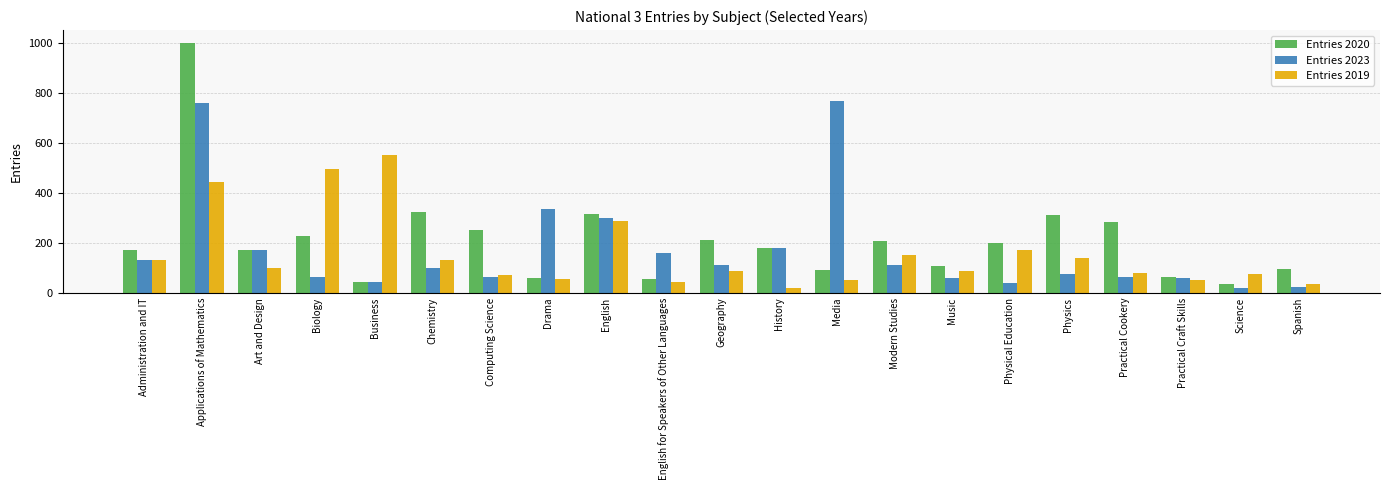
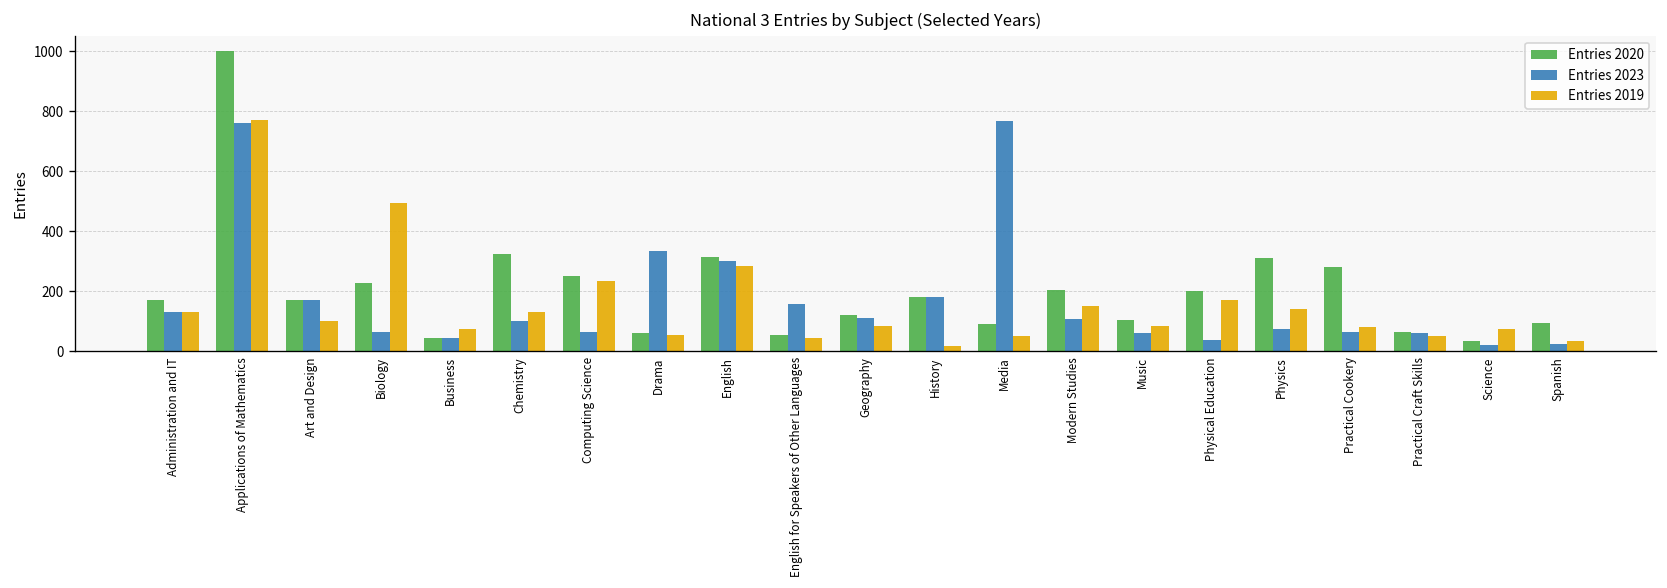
  {
    "Entries 2020": {
      "Administration and IT": 170,
      "Applications of Mathematics": 1000,
      "Art and Design": 170,
      "Biology": 230,
      "Business": 50,
      "Chemistry": 320,
      "Computing Science": 250,
      "Drama": 60,
      "English": 320,
      "English for Speakers of Other Languages": 60,
-     "Geography": 210,
+     "Geography": 120,
      "History": 180,
      "Media": 90,
      "Modern Studies": 210,
      "Music": 110,
      "Physical Education": 200,
      "Physics": 310,
      "Practical Cookery": 280,
      "Practical Craft Skills": 70,
      "Science": 40,
      "Spanish": 100
    },
    "Entries 2023": {
      "Administration and IT": 130,
      "Applications of Mathematics": 760,
      "Art and Design": 170,
      "Biology": 60,
      "Business": 50,
      "Chemistry": 100,
      "Computing Science": 70,
      "Drama": 340,
      "English": 300,
      "English for Speakers of Other Languages": 160,
      "Geography": 110,
      "History": 180,
      "Media": 770,
      "Modern Studies": 110,
      "Music": 60,
      "Physical Education": 40,
      "Physics": 80,
      "Practical Cookery": 70,
      "Practical Craft Skills": 60,
      "Science": 20,
      "Spanish": 30
    },
    "Entries 2019": {
      "Administration and IT": 130,
-     "Applications of Mathematics": 440,
+     "Applications of Mathematics": 770,
      "Art and Design": 100,
      "Biology": 500,
-     "Business": 550,
+     "Business": 80,
      "Chemistry": 130,
-     "Computing Science": 70,
+     "Computing Science": 230,
      "Drama": 60,
      "English": 290,
      "English for Speakers of Other Languages": 50,
      "Geography": 90,
      "History": 20,
      "Media": 50,
      "Modern Studies": 150,
      "Music": 90,
      "Physical Education": 170,
      "Physics": 140,
      "Practical Cookery": 80,
      "Practical Craft Skills": 50,
      "Science": 80,
      "Spanish": 30
    }
  }
